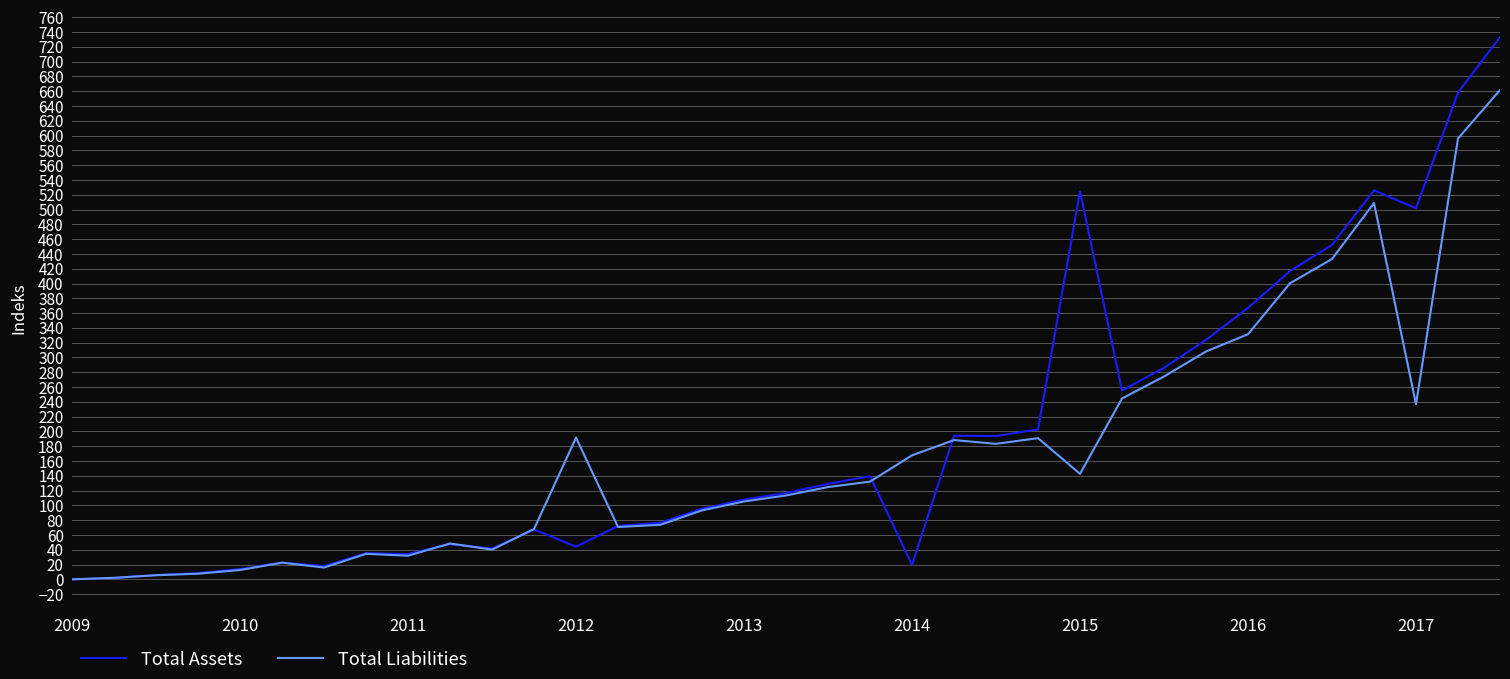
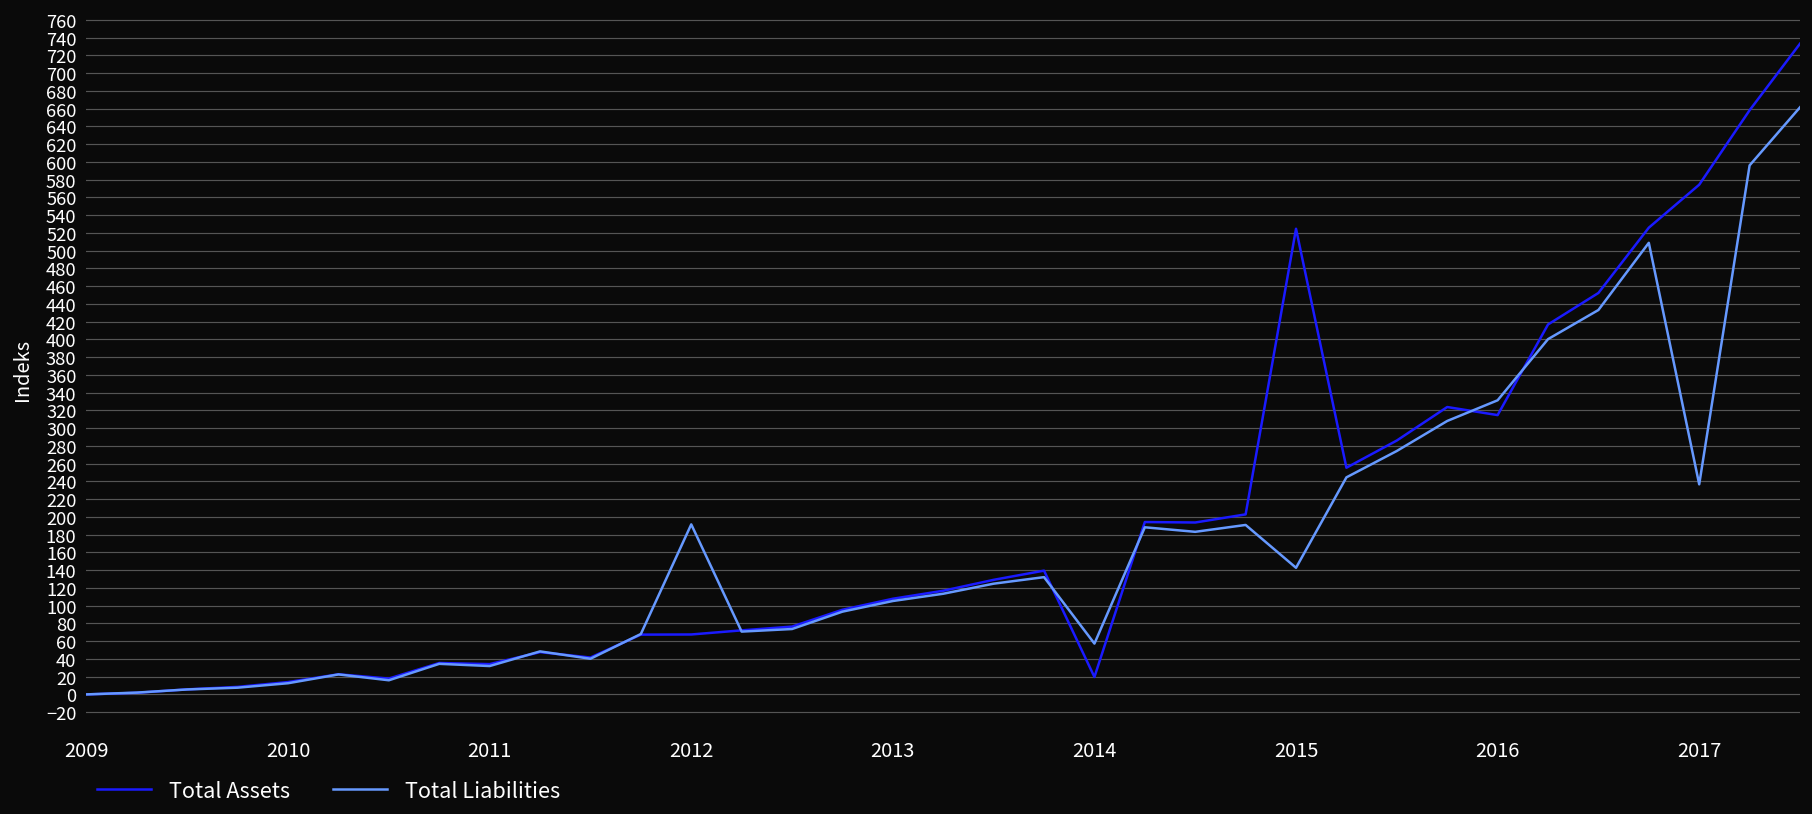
  {
    "Total Assets": {
-     "2012": 40,
+     "2012": 70,
      "2014": 20,
      "2015": 520,
-     "2016": 370,
-     "2017": 500
+     "2016": 310,
+     "2017": 570
    },
    "Total Liabilities": {
      "2012": 190,
-     "2014": 170,
+     "2014": 60,
      "2015": 140,
      "2016": 330,
      "2017": 240
    }
  }
